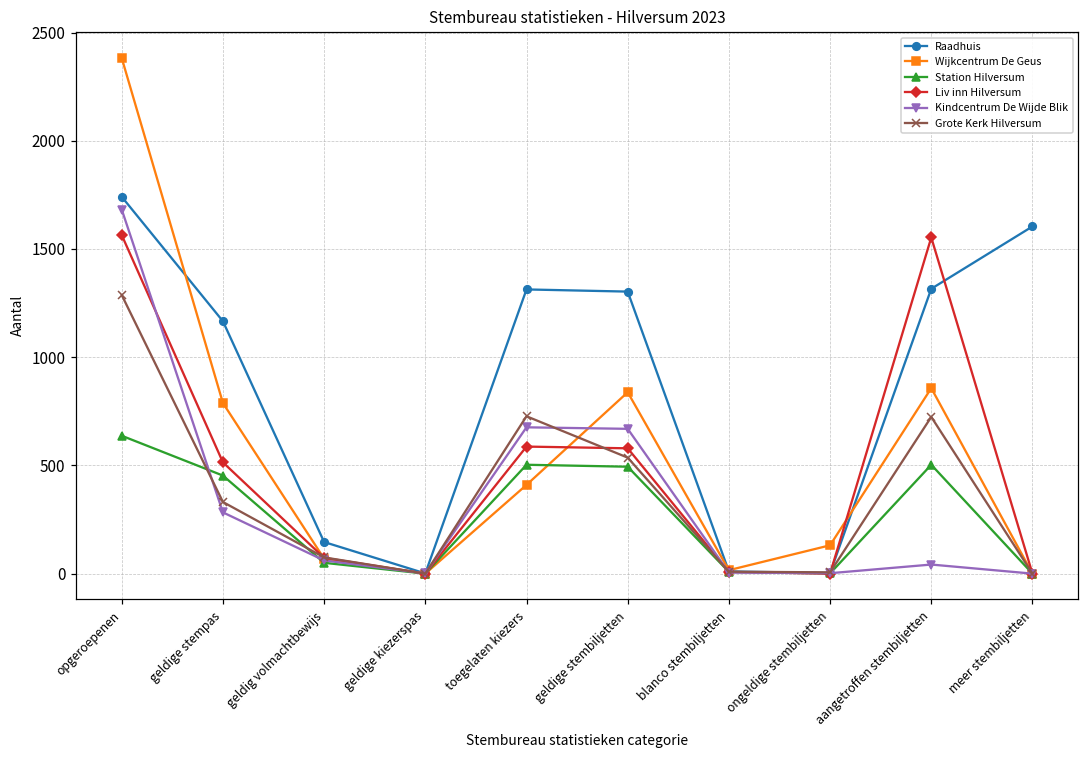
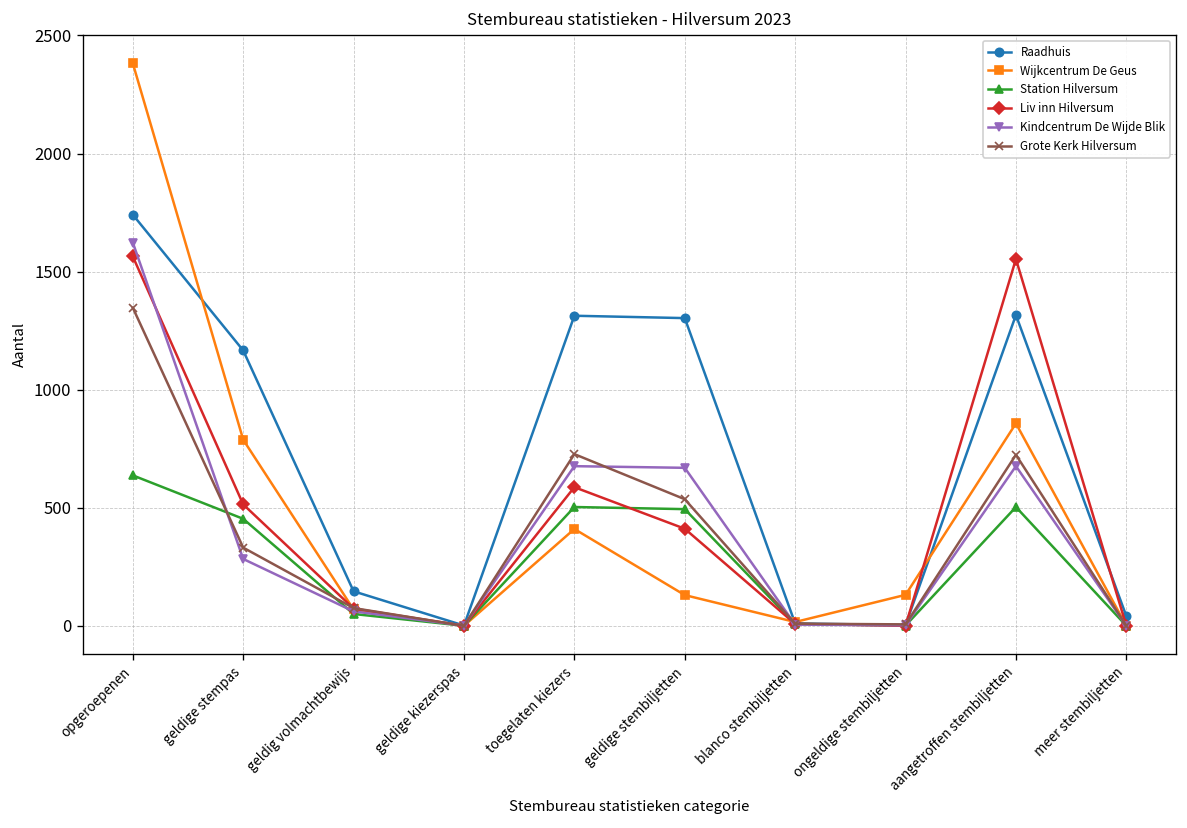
  {
    "Raadhuis": {
      "opgeroepenen": 1740,
      "geldige stempas": 1170,
      "geldig volmachtbewijs": 150,
      "toegelaten kiezers": 1310,
      "geldige stembiljetten": 1300,
      "aangetroffen stembiljetten": 1320,
-     "meer stembiljetten": 1600
+     "meer stembiljetten": 40
    },
    "Wijkcentrum De Geus": {
      "opgeroepenen": 2380,
      "geldige stempas": 790,
      "toegelaten kiezers": 410,
-     "geldige stembiljetten": 840,
+     "geldige stembiljetten": 130,
      "ongeldige stembiljetten": 130,
      "aangetroffen stembiljetten": 860
    },
    "Station Hilversum": {
      "opgeroepenen": 640,
      "geldige stempas": 450,
      "toegelaten kiezers": 500,
      "geldige stembiljetten": 490,
      "aangetroffen stembiljetten": 500
    },
    "Liv inn Hilversum": {
      "opgeroepenen": 1560,
      "geldige stempas": 510,
      "toegelaten kiezers": 590,
-     "geldige stembiljetten": 580,
+     "geldige stembiljetten": 410,
      "aangetroffen stembiljetten": 1550
    },
    "Kindcentrum De Wijde Blik": {
-     "opgeroepenen": 1680,
+     "opgeroepenen": 1620,
      "geldige stempas": 280,
      "toegelaten kiezers": 680,
      "geldige stembiljetten": 670,
-     "aangetroffen stembiljetten": 40
+     "aangetroffen stembiljetten": 680
    },
    "Grote Kerk Hilversum": {
-     "opgeroepenen": 1290,
+     "opgeroepenen": 1350,
      "geldige stempas": 330,
      "toegelaten kiezers": 730,
      "geldige stembiljetten": 540,
      "aangetroffen stembiljetten": 720
    }
  }
